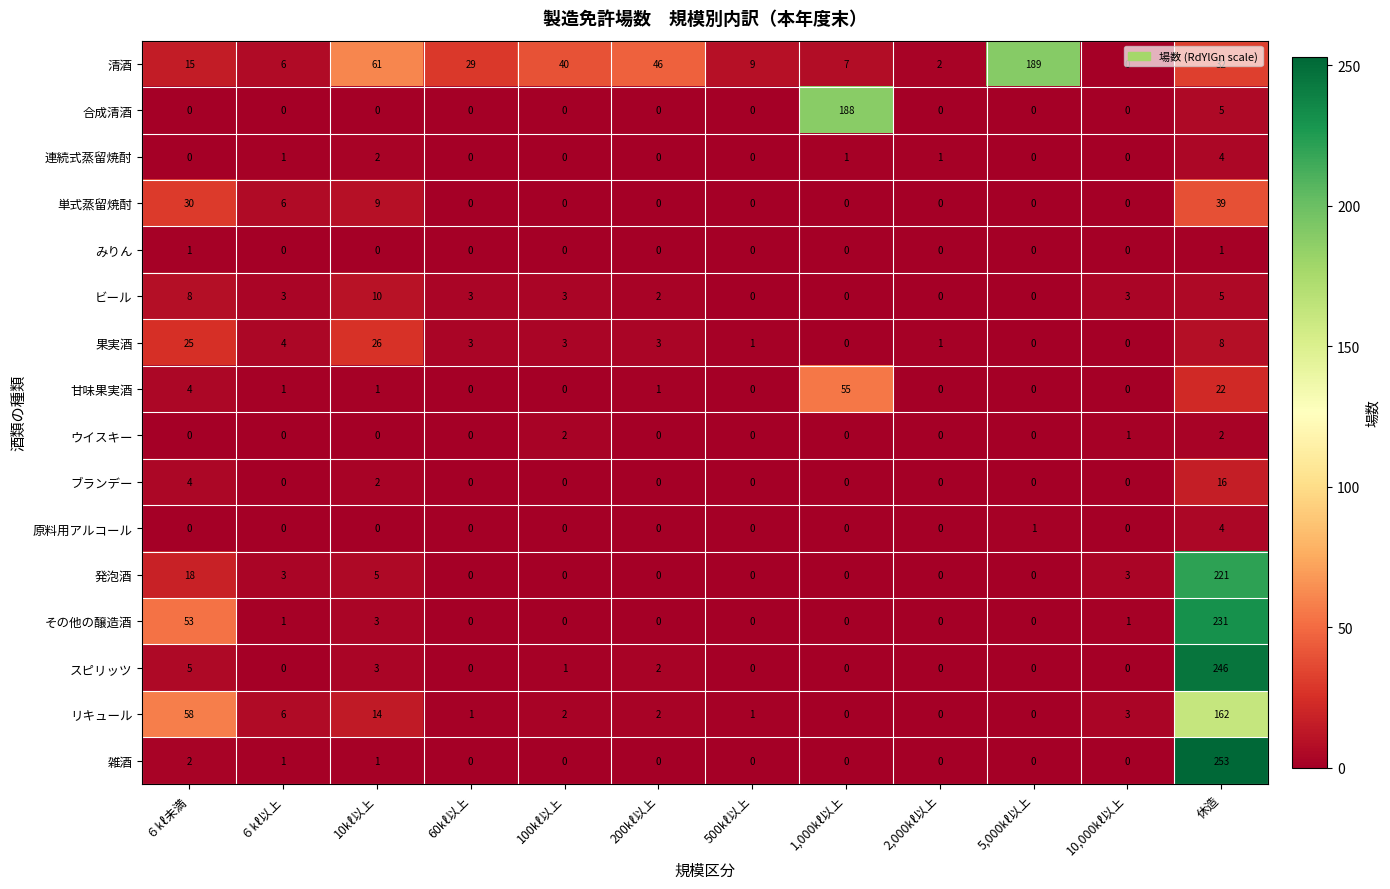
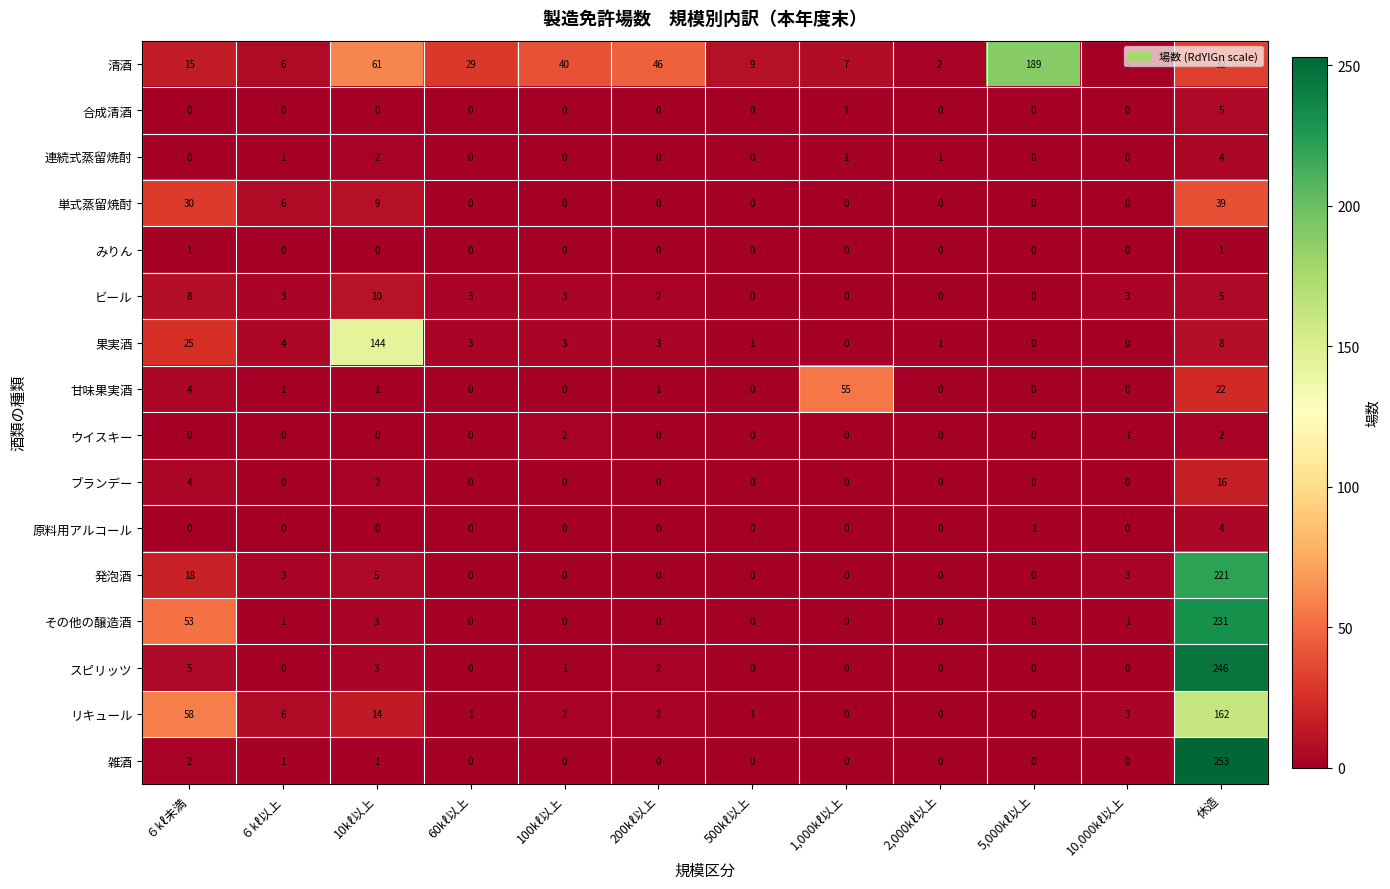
  {
    "清酒": {
      "６㎘未満": 15,
      "６㎘以上": 6,
      "10㎘以上": 61,
      "60㎘以上": 29,
      "100㎘以上": 40,
      "200㎘以上": 46,
      "500㎘以上": 9,
      "1,000㎘以上": 7,
      "2,000㎘以上": 2,
      "5,000㎘以上": 189
    },
    "合成清酒": {
      "６㎘未満": 0,
      "６㎘以上": 0,
      "10㎘以上": 0,
      "60㎘以上": 0,
      "100㎘以上": 0,
      "200㎘以上": 0,
      "500㎘以上": 0,
-     "1,000㎘以上": 188,
+     "1,000㎘以上": 1,
      "2,000㎘以上": 0,
      "5,000㎘以上": 0,
      "10,000㎘以上": 0,
      "休造": 5
    },
    "連続式蒸留焼酎": {
      "６㎘未満": 0,
      "６㎘以上": 1,
      "10㎘以上": 2,
      "60㎘以上": 0,
      "100㎘以上": 0,
      "200㎘以上": 0,
      "500㎘以上": 0,
      "1,000㎘以上": 1,
      "2,000㎘以上": 1,
      "5,000㎘以上": 0,
      "10,000㎘以上": 0,
      "休造": 4
    },
    "単式蒸留焼酎": {
      "６㎘未満": 30,
      "６㎘以上": 6,
      "10㎘以上": 9,
      "60㎘以上": 0,
      "100㎘以上": 0,
      "200㎘以上": 0,
      "500㎘以上": 0,
      "1,000㎘以上": 0,
      "2,000㎘以上": 0,
      "5,000㎘以上": 0,
      "10,000㎘以上": 0,
      "休造": 39
    },
    "みりん": {
      "６㎘未満": 1,
      "６㎘以上": 0,
      "10㎘以上": 0,
      "60㎘以上": 0,
      "100㎘以上": 0,
      "200㎘以上": 0,
      "500㎘以上": 0,
      "1,000㎘以上": 0,
      "2,000㎘以上": 0,
      "5,000㎘以上": 0,
      "10,000㎘以上": 0,
      "休造": 1
    },
    "ビール": {
      "６㎘未満": 8,
      "６㎘以上": 3,
      "10㎘以上": 10,
      "60㎘以上": 3,
      "100㎘以上": 3,
      "200㎘以上": 2,
      "500㎘以上": 0,
      "1,000㎘以上": 0,
      "2,000㎘以上": 0,
      "5,000㎘以上": 0,
      "10,000㎘以上": 3,
      "休造": 5
    },
    "果実酒": {
      "６㎘未満": 25,
      "６㎘以上": 4,
-     "10㎘以上": 26,
+     "10㎘以上": 144,
      "60㎘以上": 3,
      "100㎘以上": 3,
      "200㎘以上": 3,
      "500㎘以上": 1,
      "1,000㎘以上": 0,
      "2,000㎘以上": 1,
      "5,000㎘以上": 0,
      "10,000㎘以上": 0,
      "休造": 8
    },
    "甘味果実酒": {
      "６㎘未満": 4,
      "６㎘以上": 1,
      "10㎘以上": 1,
      "60㎘以上": 0,
      "100㎘以上": 0,
      "200㎘以上": 1,
      "500㎘以上": 0,
      "1,000㎘以上": 55,
      "2,000㎘以上": 0,
      "5,000㎘以上": 0,
      "10,000㎘以上": 0,
      "休造": 22
    },
    "ウイスキー": {
      "６㎘未満": 0,
      "６㎘以上": 0,
      "10㎘以上": 0,
      "60㎘以上": 0,
      "100㎘以上": 2,
      "200㎘以上": 0,
      "500㎘以上": 0,
      "1,000㎘以上": 0,
      "2,000㎘以上": 0,
      "5,000㎘以上": 0,
      "10,000㎘以上": 1,
      "休造": 2
    },
    "ブランデー": {
      "６㎘未満": 4,
      "６㎘以上": 0,
      "10㎘以上": 2,
      "60㎘以上": 0,
      "100㎘以上": 0,
      "200㎘以上": 0,
      "500㎘以上": 0,
      "1,000㎘以上": 0,
      "2,000㎘以上": 0,
      "5,000㎘以上": 0,
      "10,000㎘以上": 0,
      "休造": 16
    },
    "原料用アルコール": {
      "６㎘未満": 0,
      "６㎘以上": 0,
      "10㎘以上": 0,
      "60㎘以上": 0,
      "100㎘以上": 0,
      "200㎘以上": 0,
      "500㎘以上": 0,
      "1,000㎘以上": 0,
      "2,000㎘以上": 0,
      "5,000㎘以上": 1,
      "10,000㎘以上": 0,
      "休造": 4
    },
    "発泡酒": {
      "６㎘未満": 18,
      "６㎘以上": 3,
      "10㎘以上": 5,
      "60㎘以上": 0,
      "100㎘以上": 0,
      "200㎘以上": 0,
      "500㎘以上": 0,
      "1,000㎘以上": 0,
      "2,000㎘以上": 0,
      "5,000㎘以上": 0,
      "10,000㎘以上": 3,
      "休造": 221
    },
    "その他の醸造酒": {
      "６㎘未満": 53,
      "６㎘以上": 1,
      "10㎘以上": 3,
      "60㎘以上": 0,
      "100㎘以上": 0,
      "200㎘以上": 0,
      "500㎘以上": 0,
      "1,000㎘以上": 0,
      "2,000㎘以上": 0,
      "5,000㎘以上": 0,
      "10,000㎘以上": 1,
      "休造": 231
    },
    "スピリッツ": {
      "６㎘未満": 5,
      "６㎘以上": 0,
      "10㎘以上": 3,
      "60㎘以上": 0,
      "100㎘以上": 1,
      "200㎘以上": 2,
      "500㎘以上": 0,
      "1,000㎘以上": 0,
      "2,000㎘以上": 0,
      "5,000㎘以上": 0,
      "10,000㎘以上": 0,
      "休造": 246
    },
    "リキュール": {
      "６㎘未満": 58,
      "６㎘以上": 6,
      "10㎘以上": 14,
      "60㎘以上": 1,
      "100㎘以上": 2,
      "200㎘以上": 2,
      "500㎘以上": 1,
      "1,000㎘以上": 0,
      "2,000㎘以上": 0,
      "5,000㎘以上": 0,
      "10,000㎘以上": 3,
      "休造": 162
    },
    "雑酒": {
      "６㎘未満": 2,
      "６㎘以上": 1,
      "10㎘以上": 1,
      "60㎘以上": 0,
      "100㎘以上": 0,
      "200㎘以上": 0,
      "500㎘以上": 0,
      "1,000㎘以上": 0,
      "2,000㎘以上": 0,
      "5,000㎘以上": 0,
      "10,000㎘以上": 0,
      "休造": 253
    }
  }
